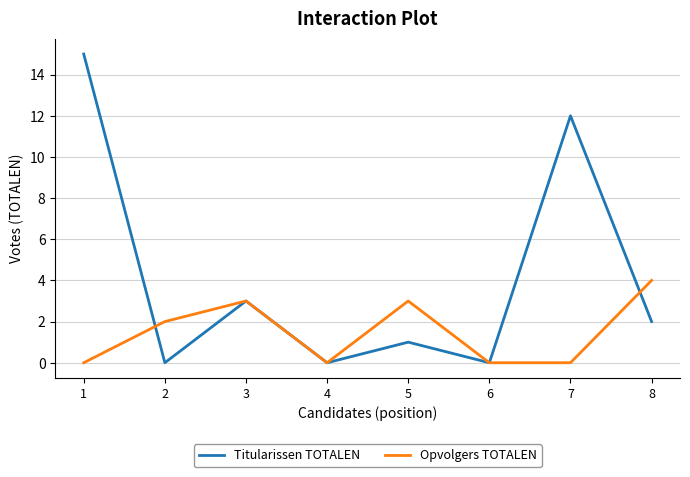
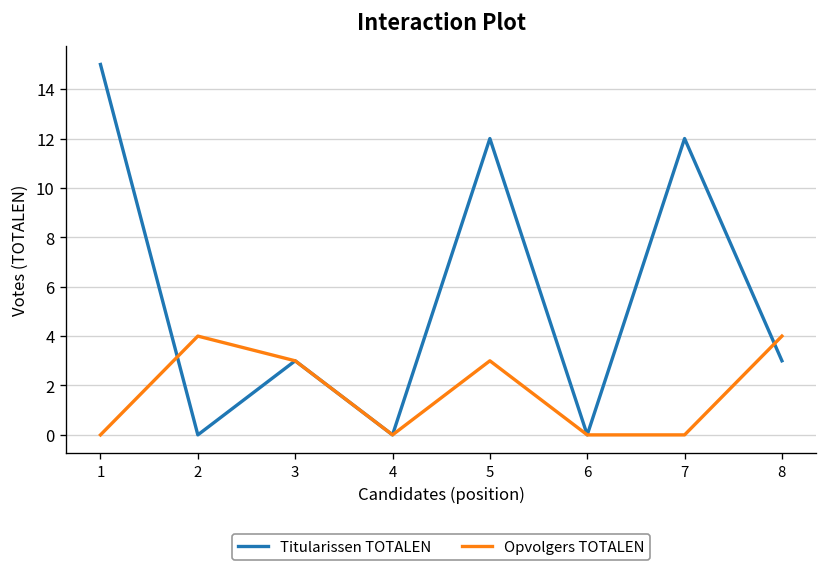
  {
    "Titularissen TOTALEN": {
      "1": 15,
      "2": 0,
-     "5": 1,
+     "5": 12,
      "7": 12,
-     "8": 2
+     "8": 3
    },
    "Opvolgers TOTALEN": {
      "1": 0,
-     "2": 2,
+     "2": 4,
      "5": 3,
      "7": 0,
      "8": 4
    }
  }
